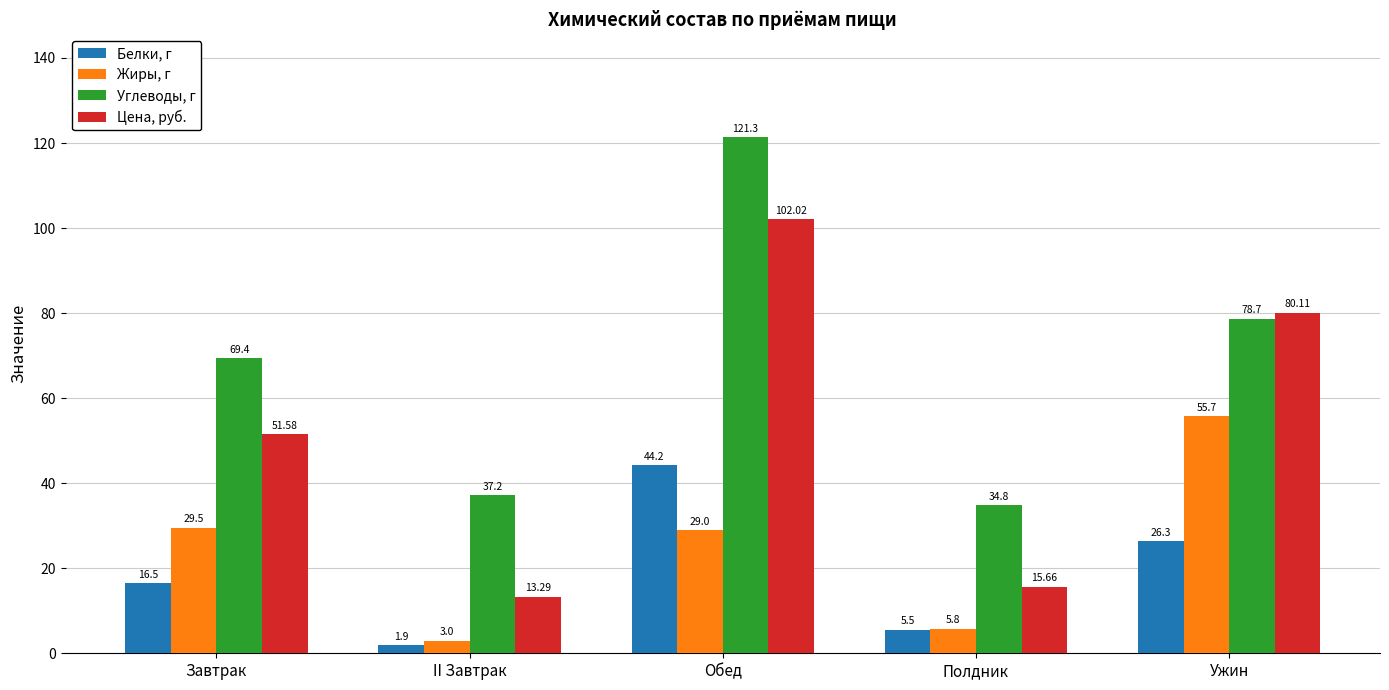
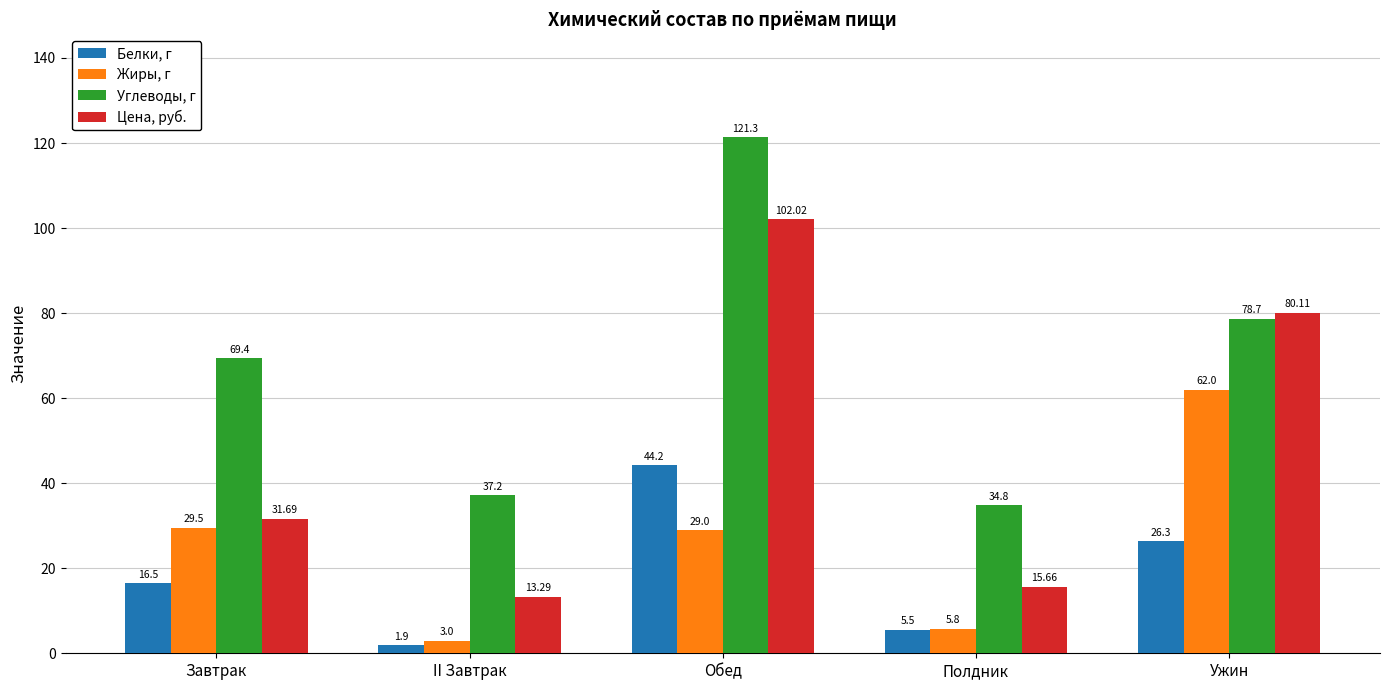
  {
    "Белки, г": {
      "Завтрак": 16.5,
      "II Завтрак": 1.9,
      "Обед": 44.2,
      "Полдник": 5.5,
      "Ужин": 26.3
    },
    "Жиры, г": {
      "Завтрак": 29.5,
      "II Завтрак": 3.0,
      "Обед": 29.0,
      "Полдник": 5.8,
-     "Ужин": 55.7
+     "Ужин": 62.0
    },
    "Углеводы, г": {
      "Завтрак": 69.4,
      "II Завтрак": 37.2,
      "Обед": 121.3,
      "Полдник": 34.8,
      "Ужин": 78.7
    },
    "Цена, руб.": {
-     "Завтрак": 51.58,
+     "Завтрак": 31.69,
      "II Завтрак": 13.29,
      "Обед": 102.02,
      "Полдник": 15.66,
      "Ужин": 80.11
    }
  }
